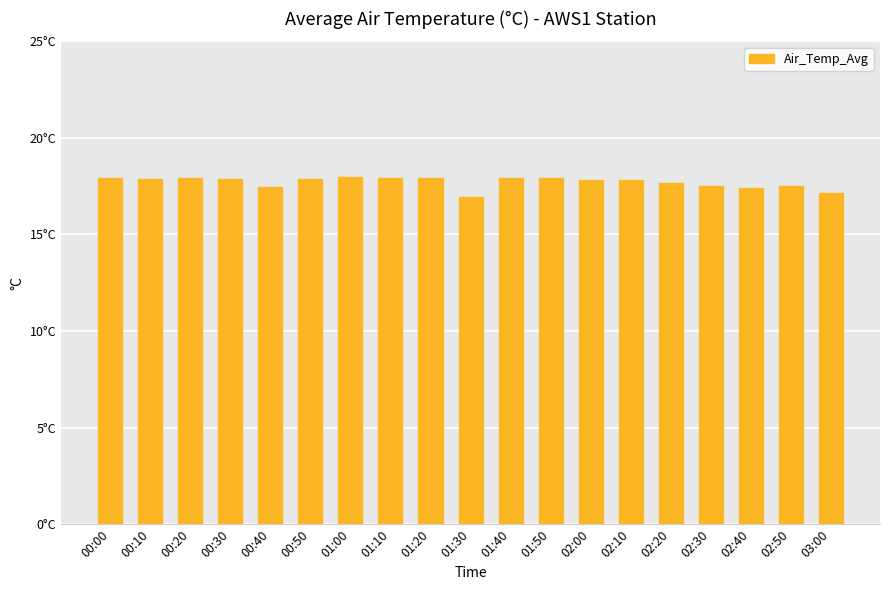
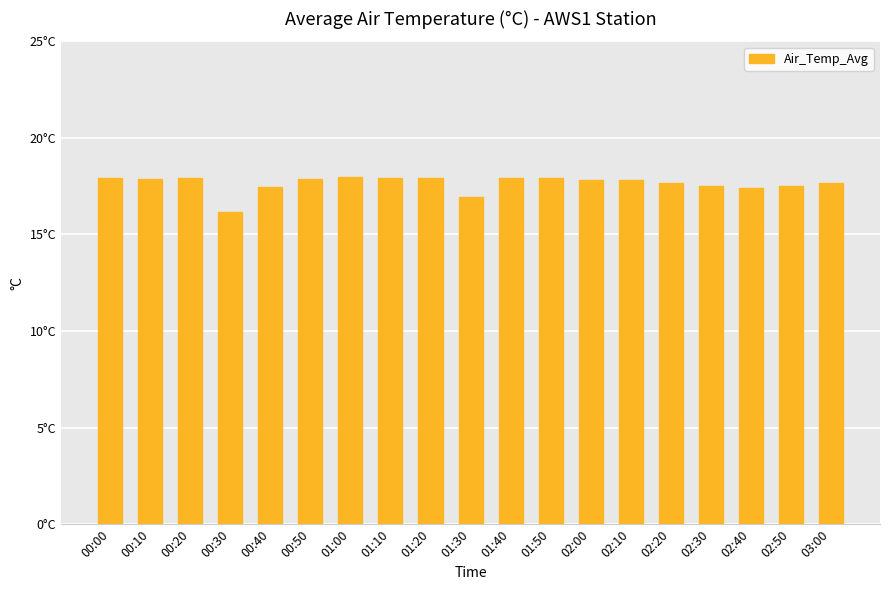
  {
    "00:00": "17.9°C",
    "00:10": "17.9°C",
    "00:20": "17.9°C",
-   "00:30": "17.9°C",
+   "00:30": "16.2°C",
    "00:40": "17.5°C",
    "00:50": "17.9°C",
    "01:00": "18.0°C",
    "01:10": "17.9°C",
    "01:20": "17.9°C",
    "01:30": "16.9°C",
    "01:40": "17.9°C",
    "01:50": "17.9°C",
    "02:00": "17.8°C",
    "02:10": "17.8°C",
    "02:20": "17.7°C",
    "02:30": "17.5°C",
    "02:40": "17.4°C",
    "02:50": "17.5°C",
-   "03:00": "17.1°C"
+   "03:00": "17.7°C"
  }
